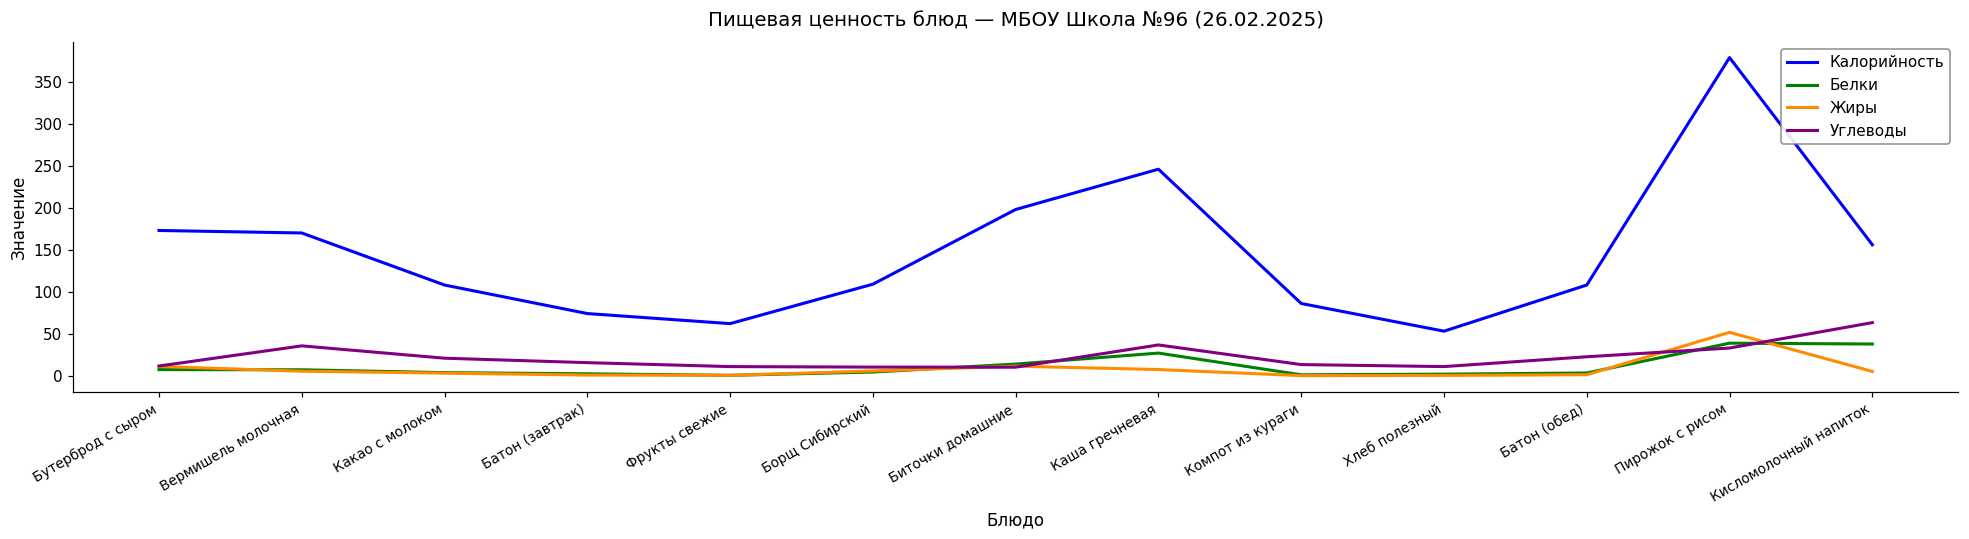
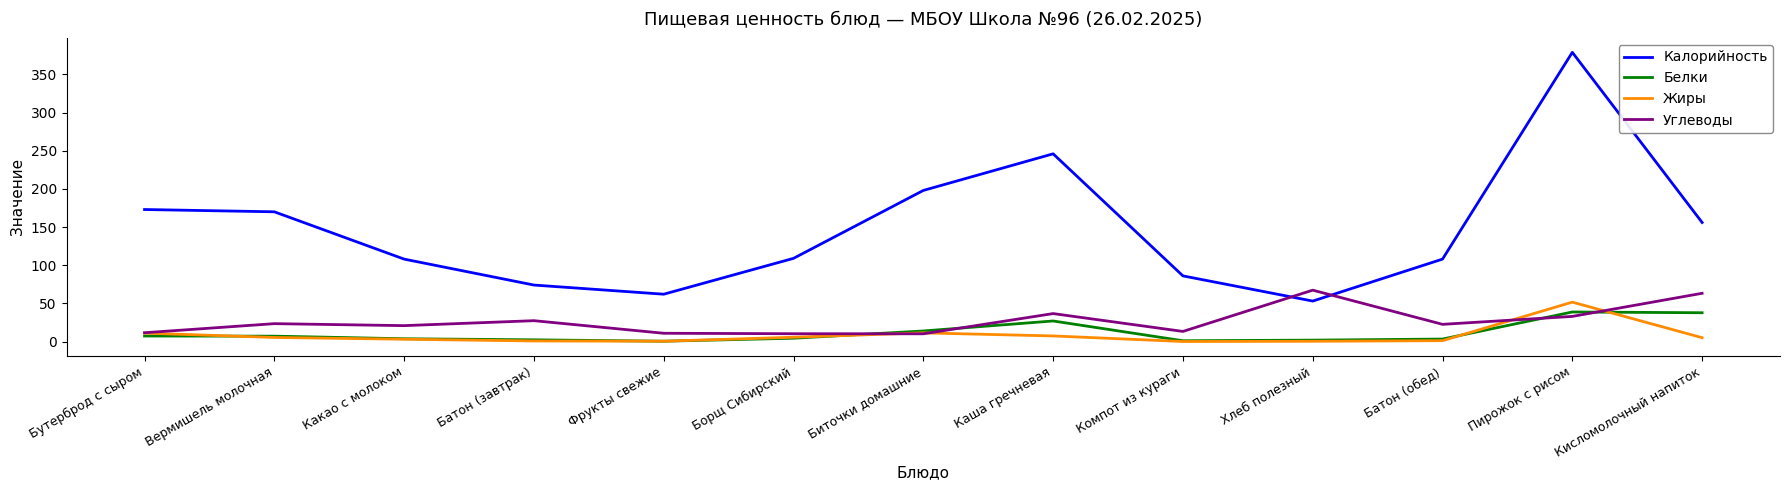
  {
    "Калорийность": {
      "Бутерброд с сыром": 170,
      "Вермишель молочная": 170,
      "Какао с молоком": 110,
      "Батон (завтрак)": 70,
      "Фрукты свежие": 60,
      "Борщ Сибирский": 110,
      "Биточки домашние": 200,
      "Каша гречневая": 250,
      "Компот из кураги": 90,
      "Хлеб полезный": 50,
      "Батон (обед)": 110,
      "Пирожок с рисом": 380,
      "Кисломолочный напиток": 160
    },
    "Белки": {
      "Бутерброд с сыром": 10,
      "Каша гречневая": 30,
      "Пирожок с рисом": 40,
      "Кисломолочный напиток": 40
    },
    "Жиры": {
      "Каша гречневая": 10,
      "Пирожок с рисом": 50,
      "Кисломолочный напиток": 10
    },
    "Углеводы": {
-     "Вермишель молочная": 40,
+     "Вермишель молочная": 20,
      "Какао с молоком": 20,
-     "Батон (завтрак)": 20,
+     "Батон (завтрак)": 30,
      "Фрукты свежие": 10,
      "Борщ Сибирский": 10,
      "Каша гречневая": 40,
      "Компот из кураги": 10,
-     "Хлеб полезный": 10,
+     "Хлеб полезный": 70,
      "Батон (обед)": 20,
      "Пирожок с рисом": 30,
      "Кисломолочный напиток": 60
    }
  }
